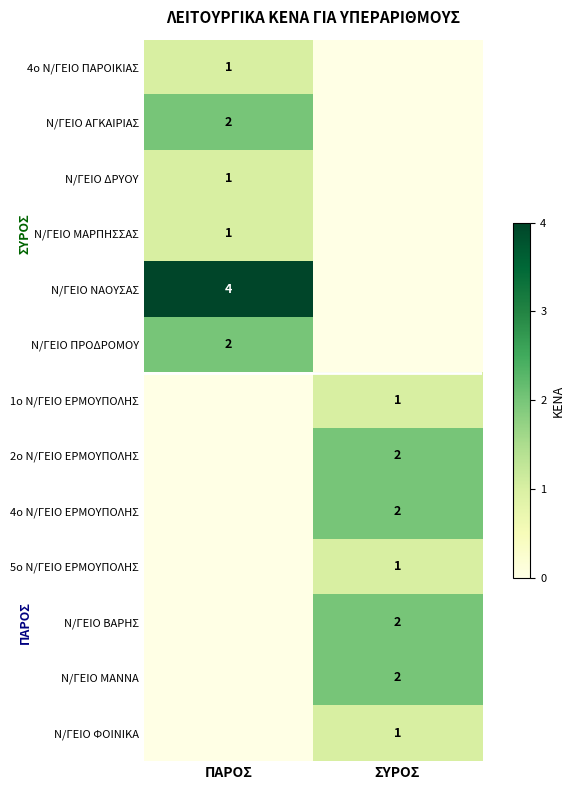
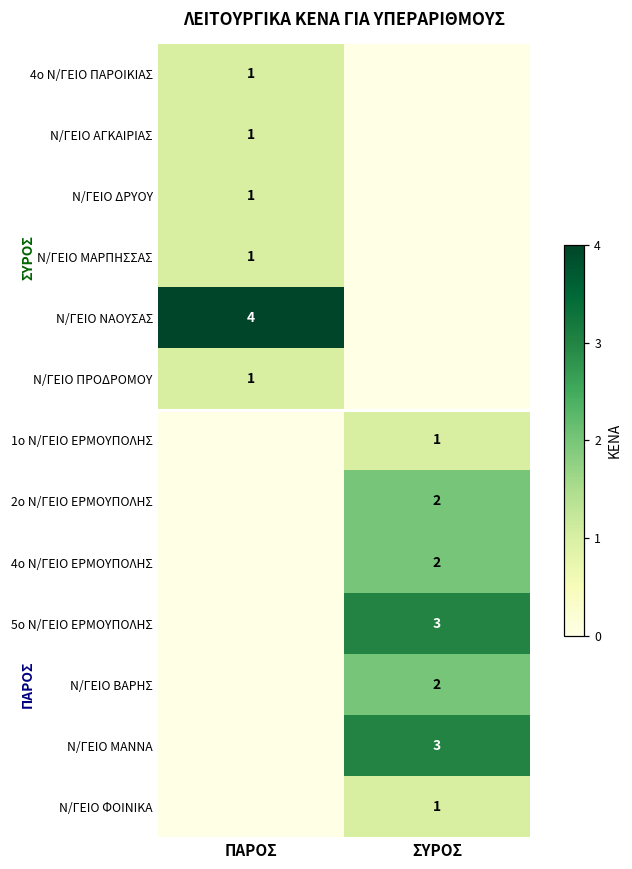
  {
    "4ο Ν/ΓΕΙΟ ΠΑΡΟΙΚΙΑΣ": {
      "ΠΑΡΟΣ": 1
    },
    "Ν/ΓΕΙΟ ΑΓΚΑΙΡΙΑΣ": {
-     "ΠΑΡΟΣ": 2
+     "ΠΑΡΟΣ": 1
    },
    "Ν/ΓΕΙΟ ΔΡΥΟΥ": {
      "ΠΑΡΟΣ": 1
    },
    "Ν/ΓΕΙΟ ΜΑΡΠΗΣΣΑΣ": {
      "ΠΑΡΟΣ": 1
    },
    "Ν/ΓΕΙΟ ΝΑΟΥΣΑΣ": {
      "ΠΑΡΟΣ": 4
    },
    "Ν/ΓΕΙΟ ΠΡΟΔΡΟΜΟΥ": {
-     "ΠΑΡΟΣ": 2
+     "ΠΑΡΟΣ": 1
    },
    "1ο Ν/ΓΕΙΟ ΕΡΜΟΥΠΟΛΗΣ": {
      "ΣΥΡΟΣ": 1
    },
    "2ο Ν/ΓΕΙΟ ΕΡΜΟΥΠΟΛΗΣ": {
      "ΣΥΡΟΣ": 2
    },
    "4ο Ν/ΓΕΙΟ ΕΡΜΟΥΠΟΛΗΣ": {
      "ΣΥΡΟΣ": 2
    },
    "5ο Ν/ΓΕΙΟ ΕΡΜΟΥΠΟΛΗΣ": {
-     "ΣΥΡΟΣ": 1
+     "ΣΥΡΟΣ": 3
    },
    "Ν/ΓΕΙΟ ΒΑΡΗΣ": {
      "ΣΥΡΟΣ": 2
    },
    "Ν/ΓΕΙΟ ΜΑΝΝΑ": {
-     "ΣΥΡΟΣ": 2
+     "ΣΥΡΟΣ": 3
    },
    "Ν/ΓΕΙΟ ΦΟΙΝΙΚΑ": {
      "ΣΥΡΟΣ": 1
    }
  }
